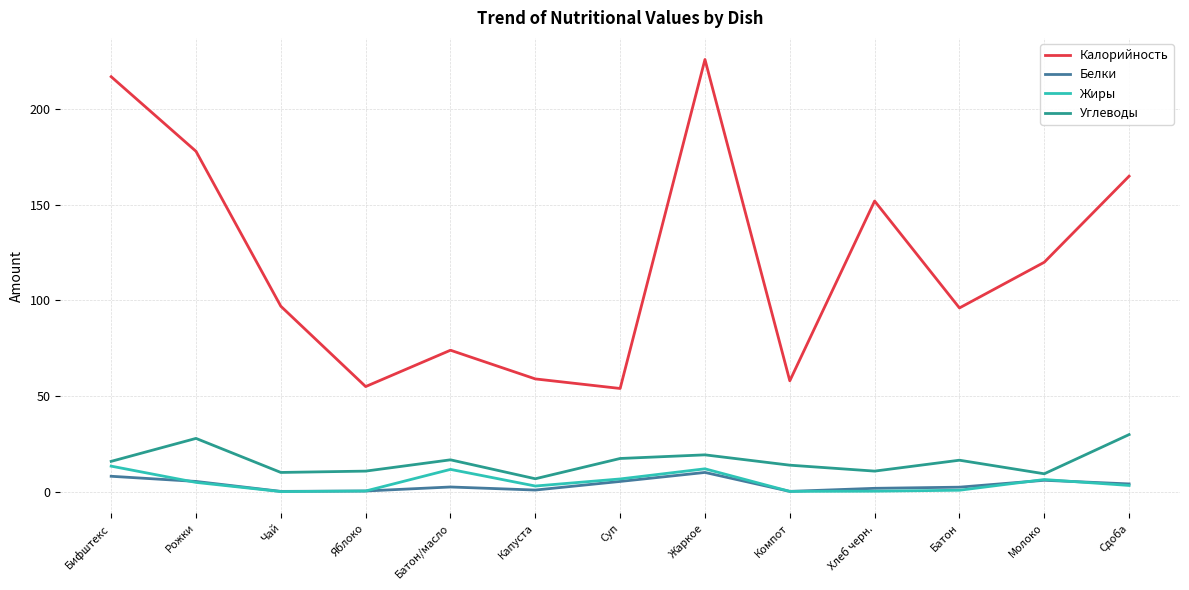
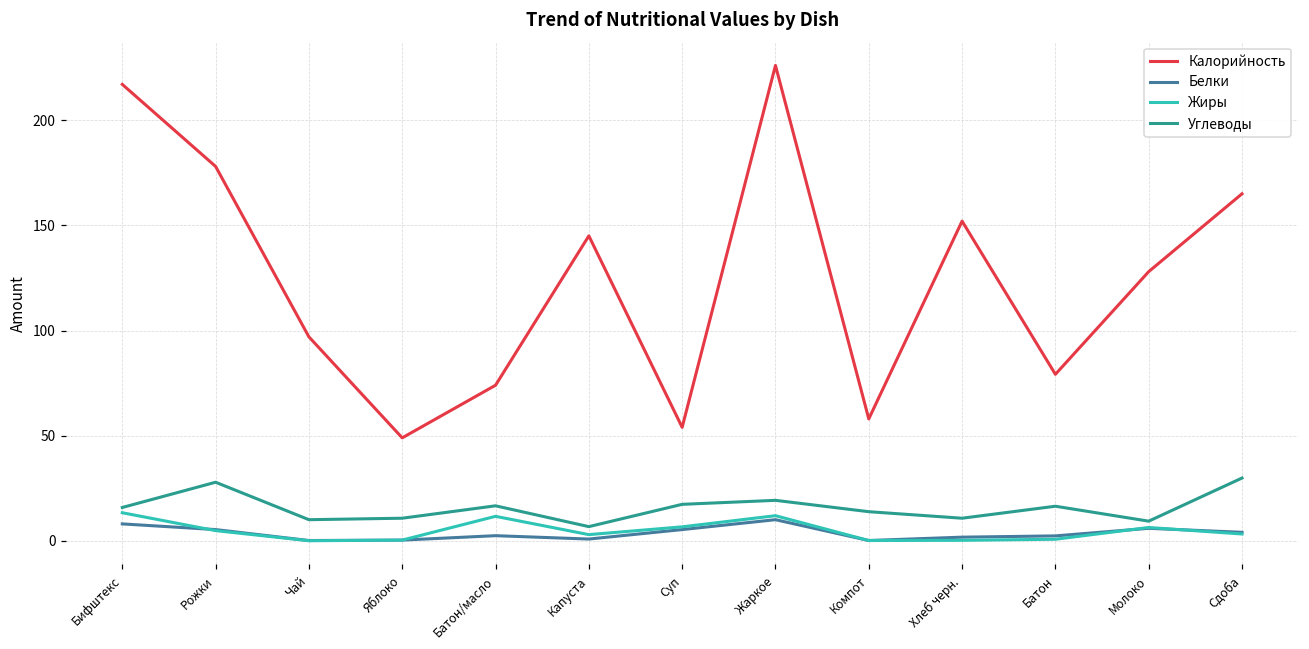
  {
    "Калорийность": {
      "Бифштекс": 217,
      "Рожки": 178,
      "Чай": 97,
-     "Яблоко": 55,
+     "Яблоко": 49,
      "Батон/масло": 74,
-     "Капуста": 59,
+     "Капуста": 145,
      "Суп": 54,
      "Жаркое": 226,
      "Компот": 58,
      "Хлеб черн.": 152,
-     "Батон": 96,
-     "Молоко": 120,
+     "Батон": 79,
+     "Молоко": 128,
      "Сдоба": 165
    }
  }
